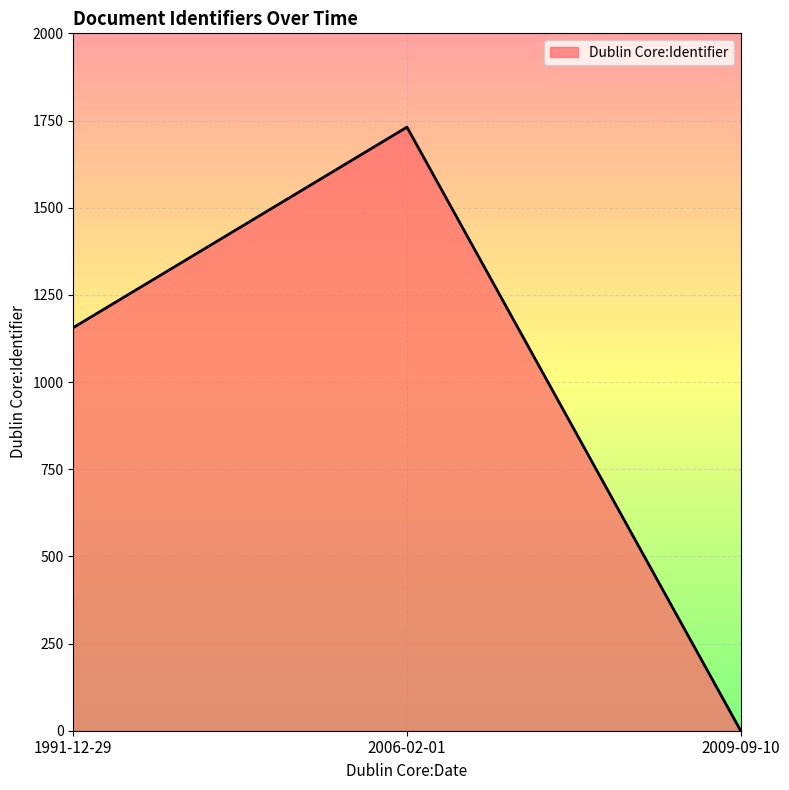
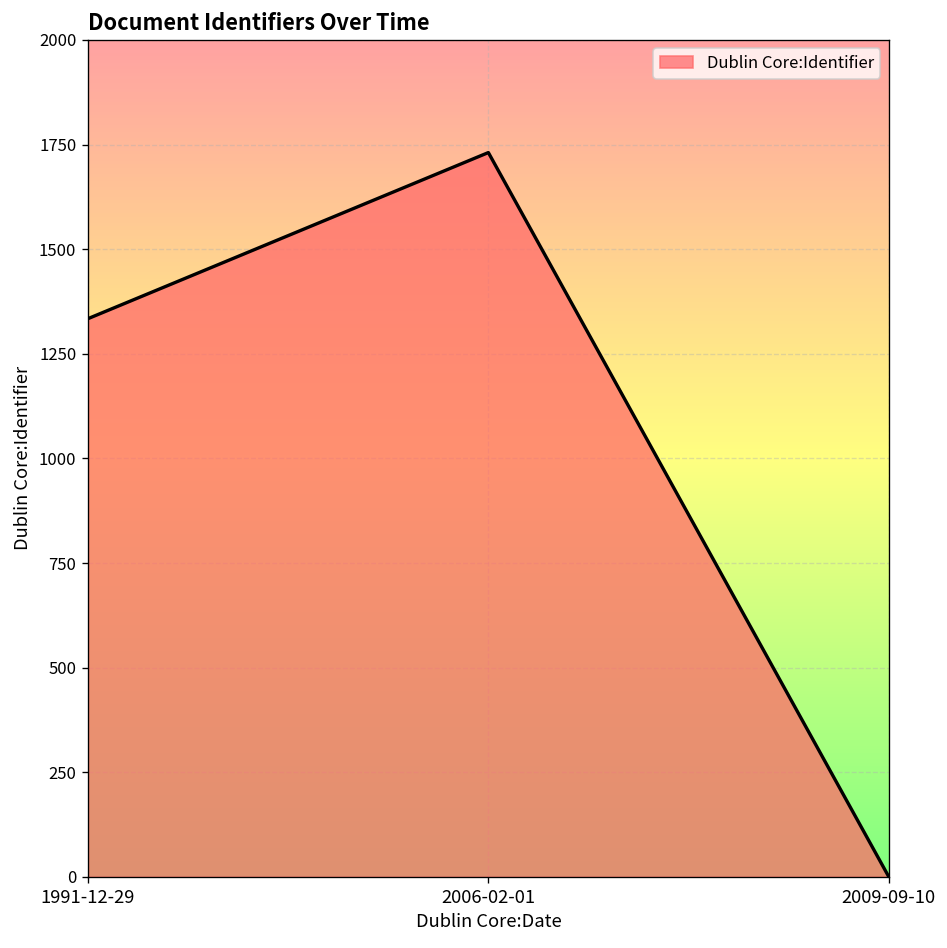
  {
-   "1991-12-29": 1160,
+   "1991-12-29": 1330,
    "2006-02-01": 1730,
    "2009-09-10": 0
  }
